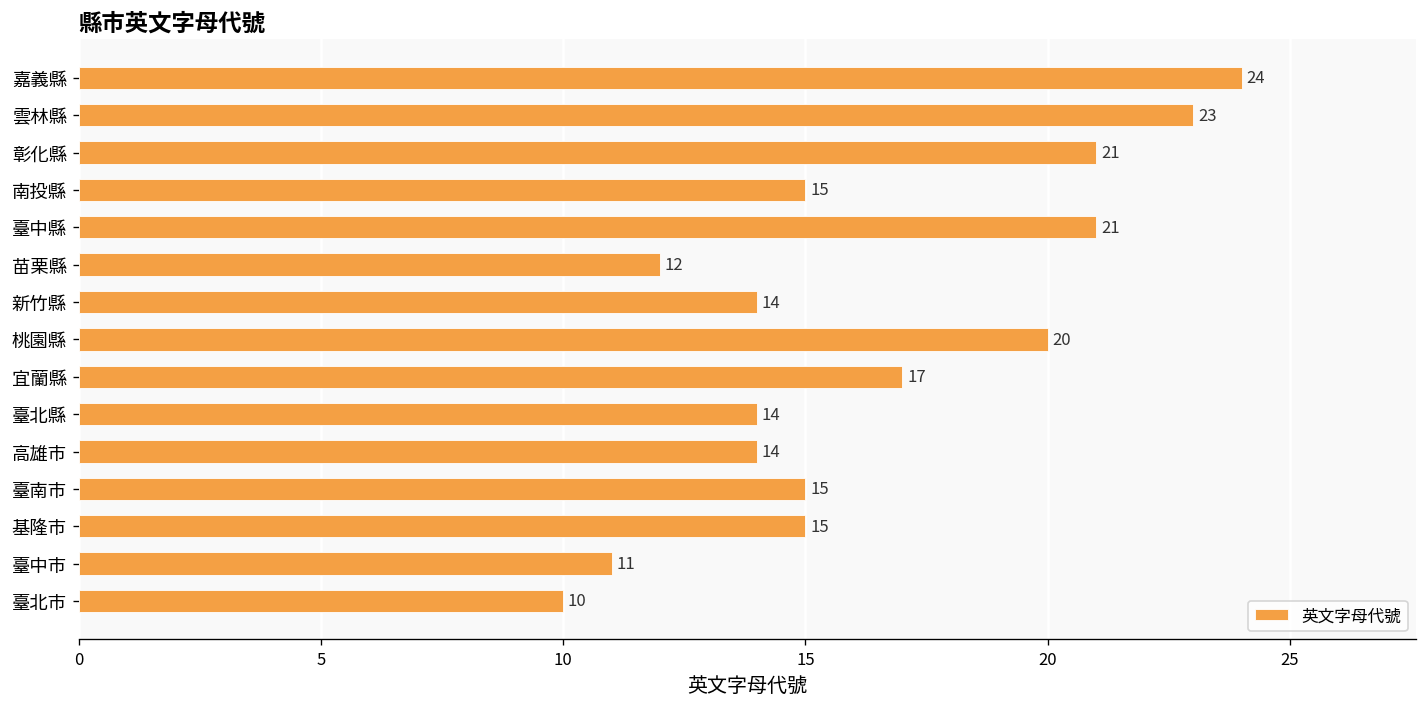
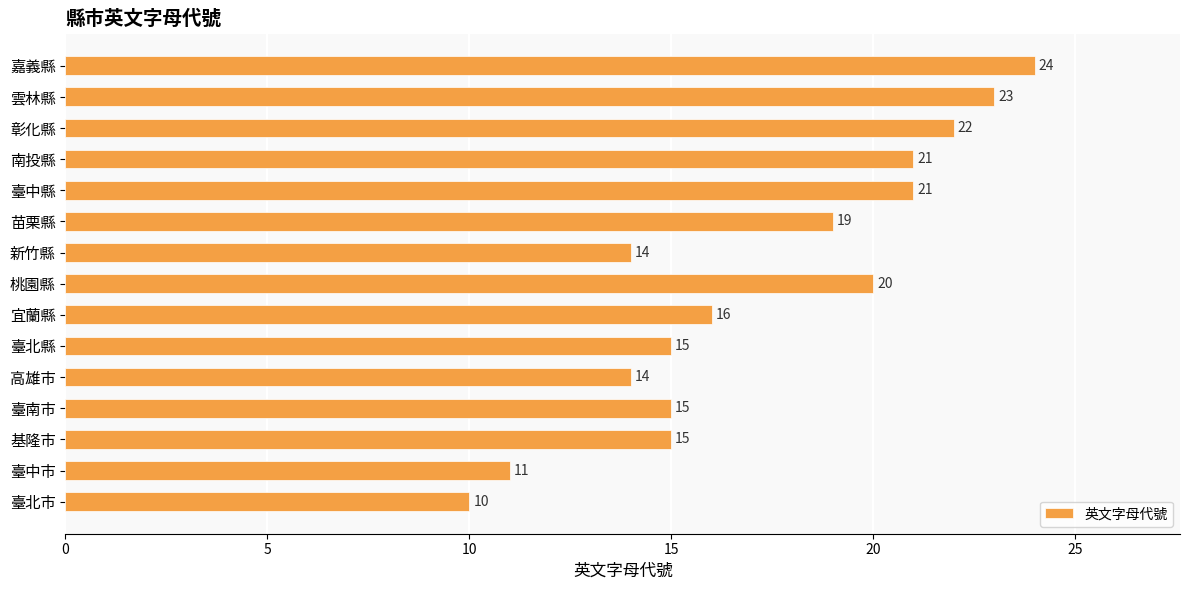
  {
    "嘉義縣": 24,
    "雲林縣": 23,
-   "彰化縣": 21,
-   "南投縣": 15,
+   "彰化縣": 22,
+   "南投縣": 21,
    "臺中縣": 21,
-   "苗栗縣": 12,
+   "苗栗縣": 19,
    "新竹縣": 14,
    "桃園縣": 20,
-   "宜蘭縣": 17,
-   "臺北縣": 14,
+   "宜蘭縣": 16,
+   "臺北縣": 15,
    "高雄市": 14,
    "臺南市": 15,
    "基隆市": 15,
    "臺中市": 11,
    "臺北市": 10
  }
